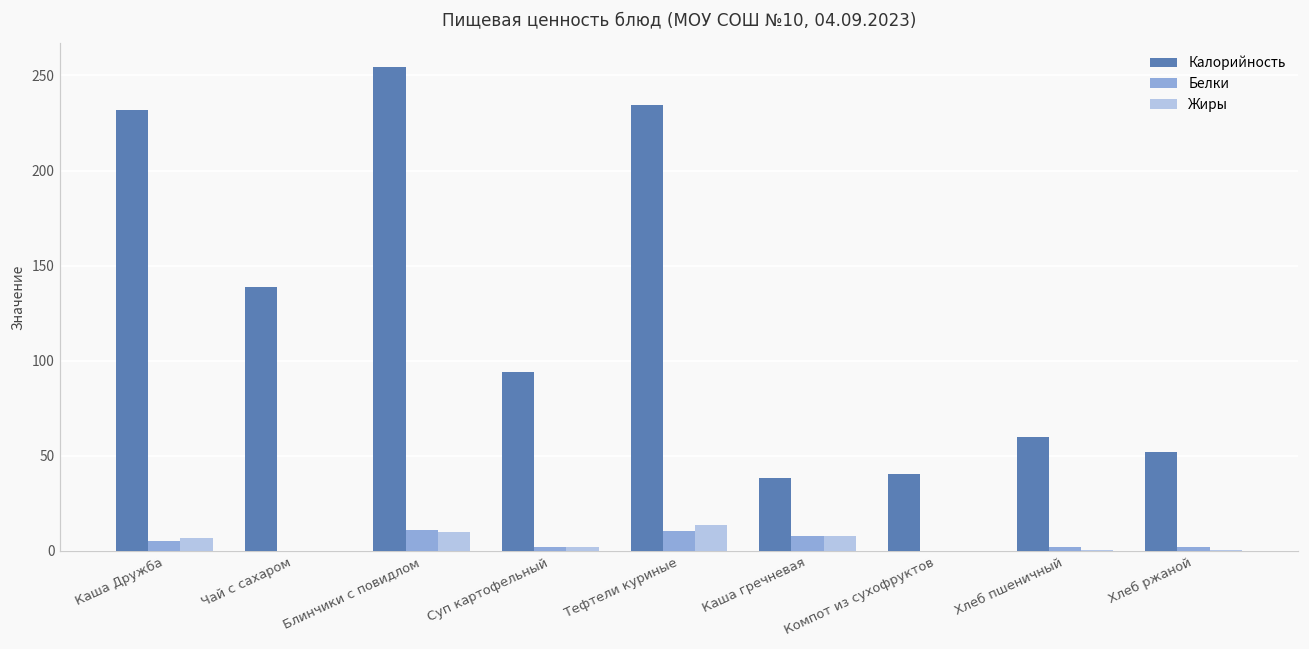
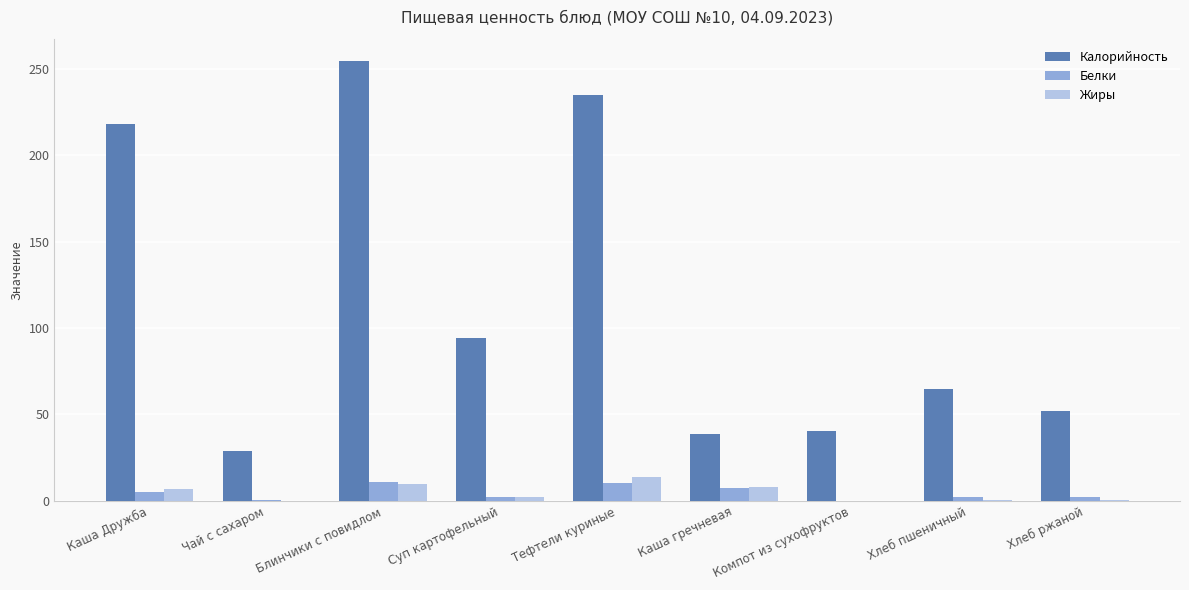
  {
    "Калорийность": {
-     "Каша Дружба": 232,
-     "Чай с сахаром": 139,
+     "Каша Дружба": 218,
+     "Чай с сахаром": 29,
      "Блинчики с повидлом": 254,
      "Суп картофельный": 94,
      "Тефтели куриные": 235,
      "Каша гречневая": 38,
      "Компот из сухофруктов": 40,
-     "Хлеб пшеничный": 60,
+     "Хлеб пшеничный": 65,
      "Хлеб ржаной": 52
    }
  }
